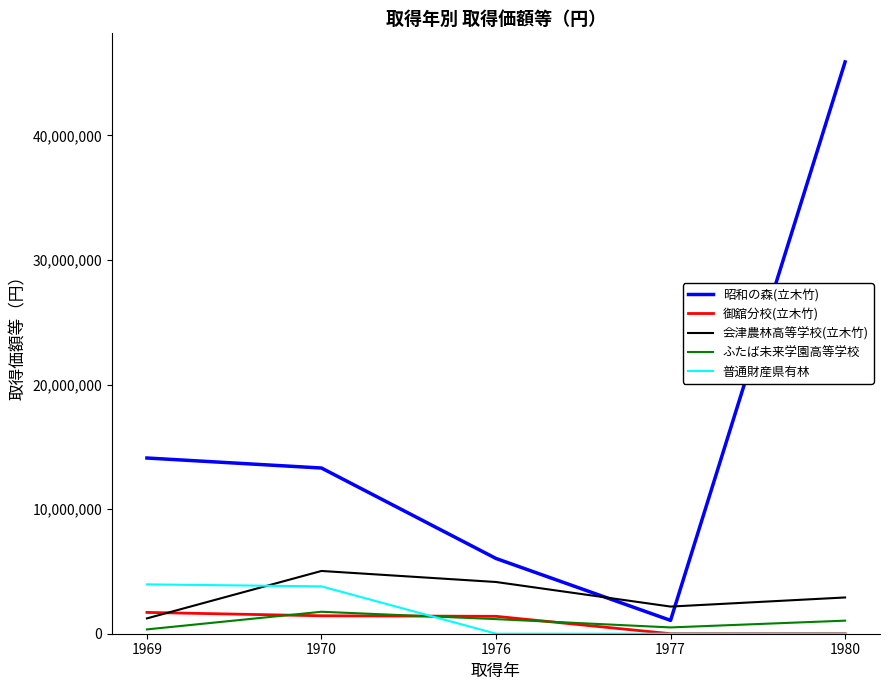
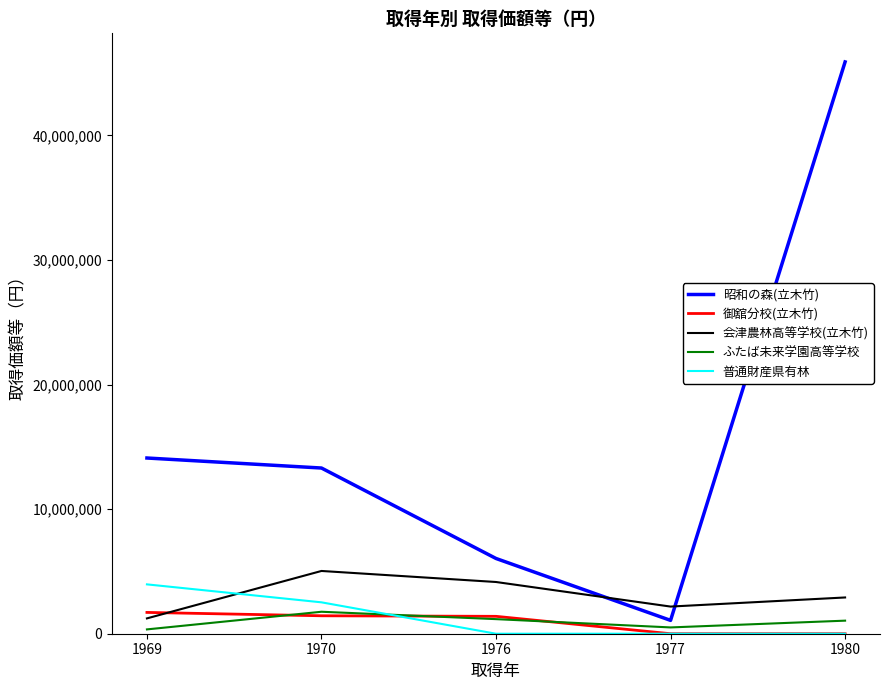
  {
    "昭和の森(立木竹)": {
      "1969": "14,100,000",
      "1970": "13,300,000",
      "1976": "6,000,000",
      "1977": "1,100,000",
      "1980": "45,900,000"
    },
    "御舘分校(立木竹)": {
      "1969": "1,700,000",
      "1970": "1,400,000",
      "1976": "1,400,000"
    },
    "会津農林高等学校(立木竹)": {
      "1969": "1,200,000",
      "1970": "5,000,000",
      "1976": "4,200,000",
      "1977": "2,200,000",
      "1980": "2,900,000"
    },
    "ふたば未来学園高等学校": {
      "1969": "300,000",
      "1970": "1,800,000",
      "1976": "1,200,000",
      "1977": "500,000",
      "1980": "1,000,000"
    },
    "普通財産県有林": {
      "1969": "4,000,000",
-     "1970": "3,800,000",
+     "1970": "2,500,000",
      "1976": "0"
    }
  }
